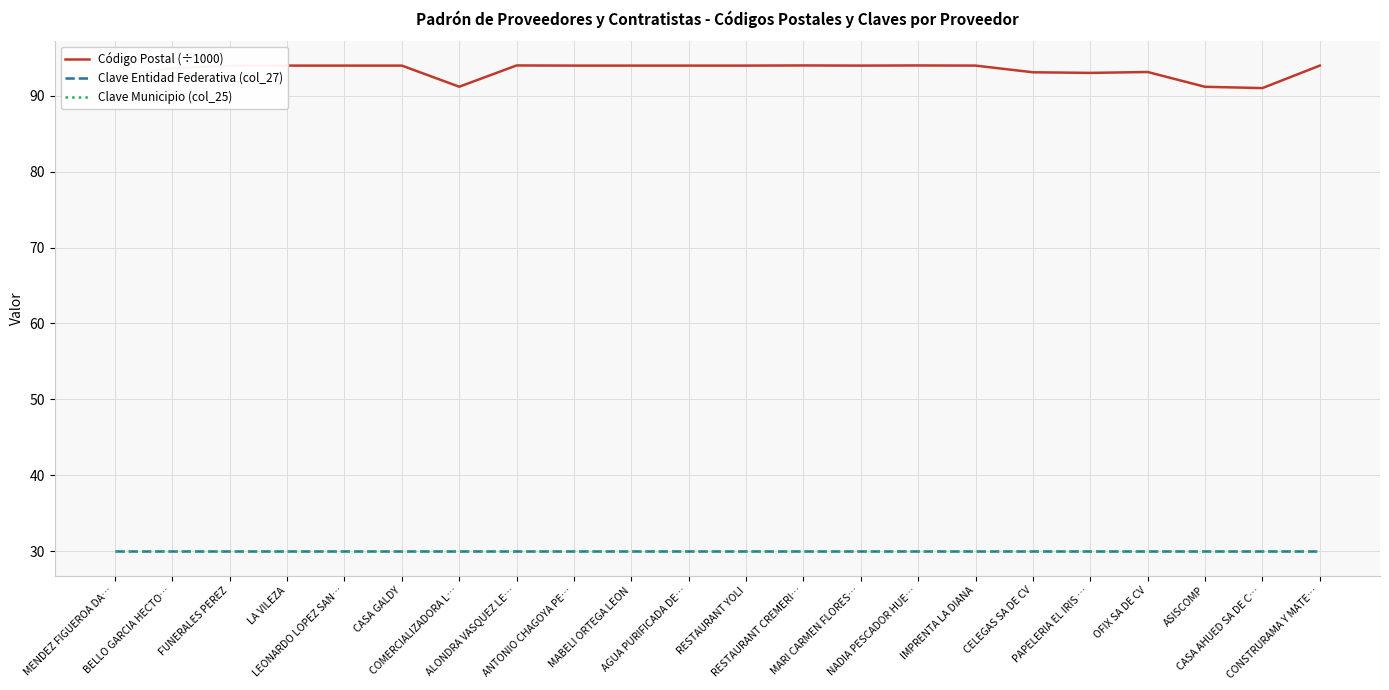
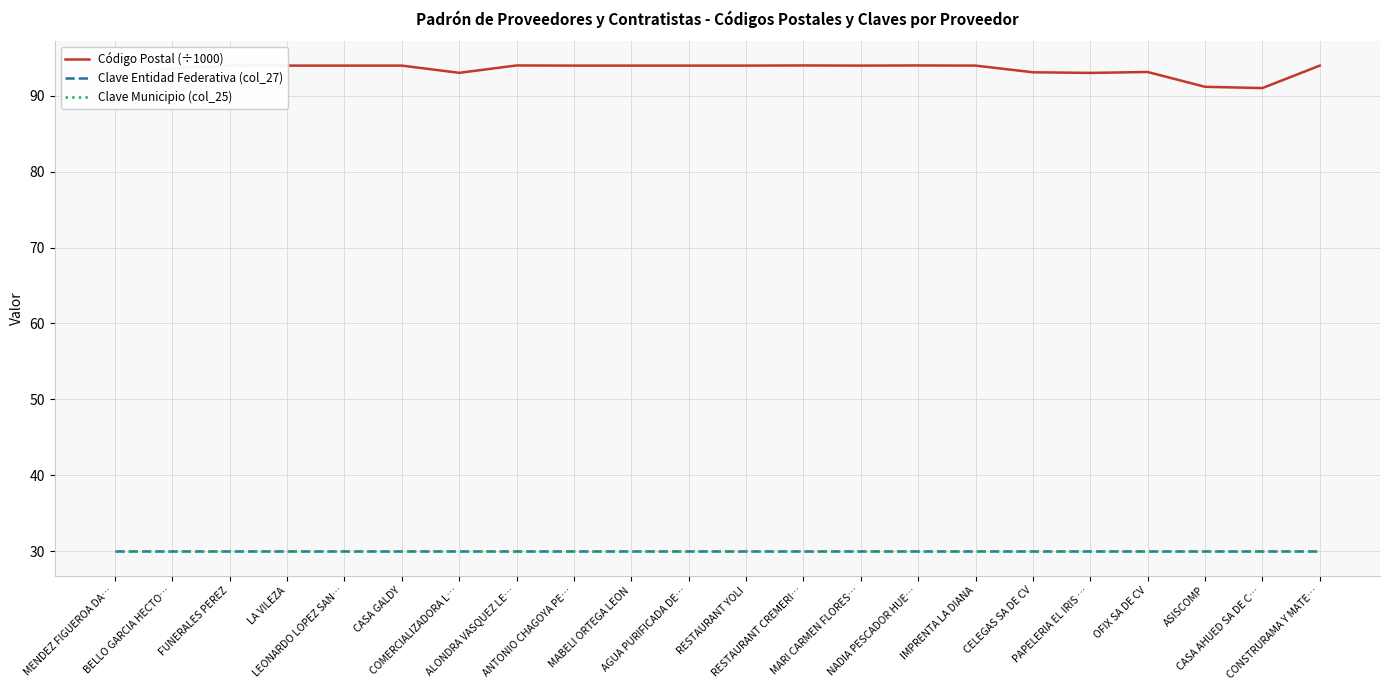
  {
    "Código Postal (÷1000)": {
      "LEONARDO LOPEZ SAN…": 94,
      "CASA GALDY": 94,
-     "COMERCIALIZADORA L…": 91,
+     "COMERCIALIZADORA L…": 93,
      "ALONDRA VASQUEZ LE…": 94,
      "ANTONIO CHAGOYA PE…": 94,
      "MABELI ORTEGA LEON": 94,
      "AGUA PURIFICADA DE…": 94,
      "RESTAURANT YOLI": 94,
      "RESTAURANT CREMERI…": 94,
      "MARI CARMEN FLORES…": 94,
      "NADIA PESCADOR HUE…": 94,
      "IMPRENTA LA DIANA": 94,
      "CELEGAS SA DE CV": 93,
      "PAPELERIA EL IRIS …": 93,
      "OFIX SA DE CV": 93,
      "ASISCOMP": 91,
      "CASA AHUED SA DE C…": 91,
      "CONSTRURAMA Y MATE…": 94
    },
    "Clave Municipio (col_25)": {
      "MENDEZ FIGUEROA DA…": 30,
      "BELLO GARCIA HECTO…": 30,
      "FUNERALES PEREZ": 30,
      "LA VILEZA": 30,
      "LEONARDO LOPEZ SAN…": 30,
      "CASA GALDY": 30,
      "COMERCIALIZADORA L…": 30,
      "ALONDRA VASQUEZ LE…": 30,
      "ANTONIO CHAGOYA PE…": 30,
      "MABELI ORTEGA LEON": 30,
      "AGUA PURIFICADA DE…": 30,
      "RESTAURANT YOLI": 30,
      "RESTAURANT CREMERI…": 30,
      "MARI CARMEN FLORES…": 30,
      "NADIA PESCADOR HUE…": 30,
      "IMPRENTA LA DIANA": 30,
      "CELEGAS SA DE CV": 30,
      "PAPELERIA EL IRIS …": 30,
      "OFIX SA DE CV": 30,
      "ASISCOMP": 30,
      "CASA AHUED SA DE C…": 30,
      "CONSTRURAMA Y MATE…": 30
    }
  }
